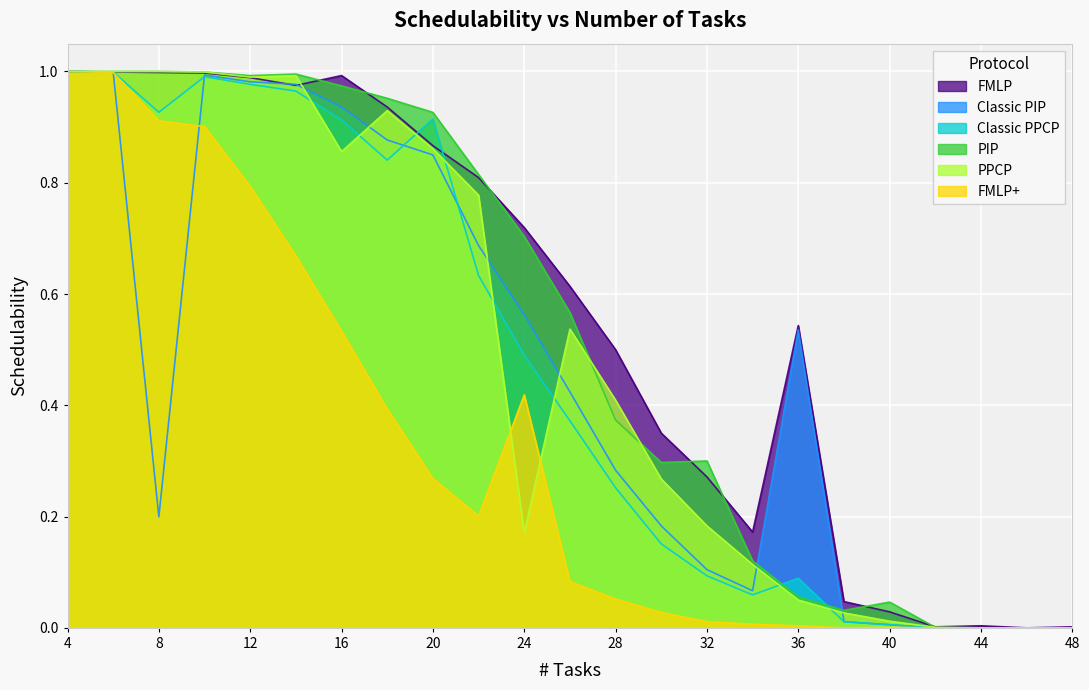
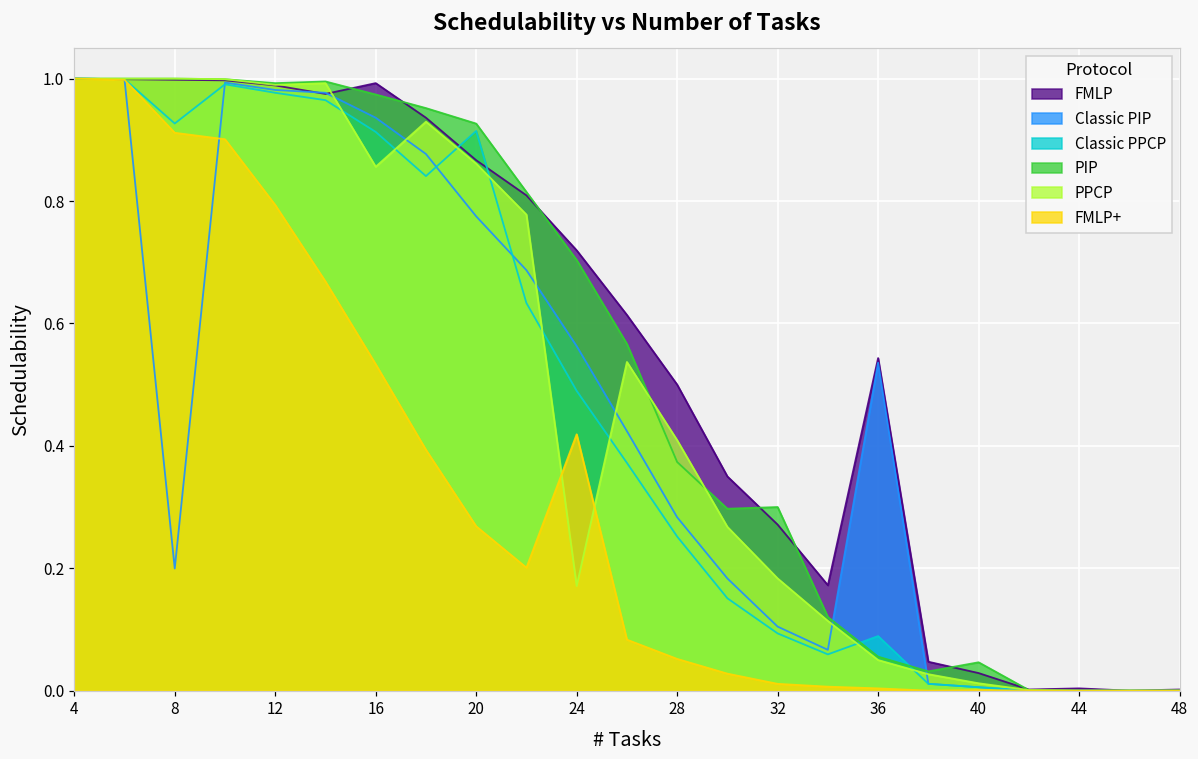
  {
    "FMLP": {
      "16": 0.99,
      "20": 0.87,
      "24": 0.72,
      "28": 0.50,
      "32": 0.27,
      "36": 0.54,
      "40": 0.03
    },
    "Classic PIP": {
      "8": 0.20,
      "12": 0.98,
      "16": 0.94,
-     "20": 0.85,
+     "20": 0.78,
      "24": 0.56,
      "28": 0.28,
      "32": 0.10,
      "36": 0.54
    },
    "Classic PPCP": {
      "8": 0.93,
      "12": 0.98,
      "16": 0.91,
      "20": 0.91,
      "24": 0.49,
      "28": 0.25,
      "32": 0.09,
      "36": 0.09
    },
    "PIP": {
      "16": 0.97,
      "20": 0.93,
      "24": 0.70,
      "28": 0.37,
      "32": 0.30,
      "36": 0.06,
      "40": 0.05
    },
    "PPCP": {
      "16": 0.86,
      "20": 0.86,
      "24": 0.17,
      "28": 0.41,
      "32": 0.18,
      "36": 0.05,
      "40": 0.01
    },
    "FMLP+": {
      "8": 0.91,
      "12": 0.79,
      "16": 0.53,
      "20": 0.27,
      "24": 0.42,
      "28": 0.05,
      "32": 0.01,
      "36": 0.00
    }
  }
